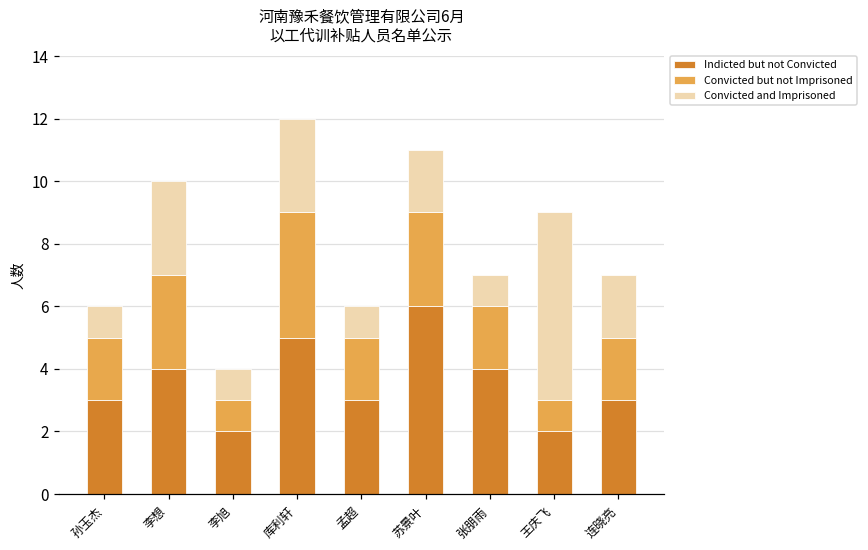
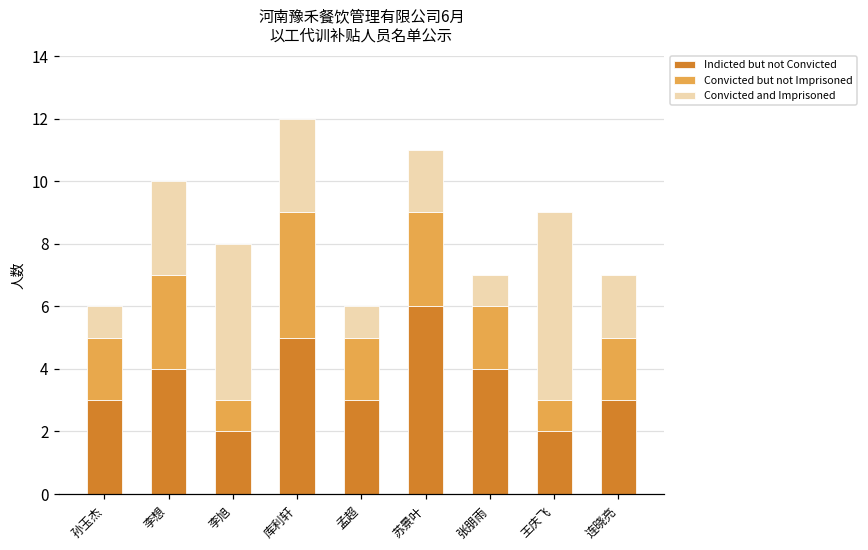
  {
    "Convicted and Imprisoned": {
      "孙玉杰": 1,
      "李想": 3,
-     "李旭": 1,
+     "李旭": 5,
      "库利轩": 3,
      "孟超": 1,
      "苏景叶": 2,
      "张朋雨": 1,
      "王庆飞": 6,
      "连晓亮": 2
    }
  }
